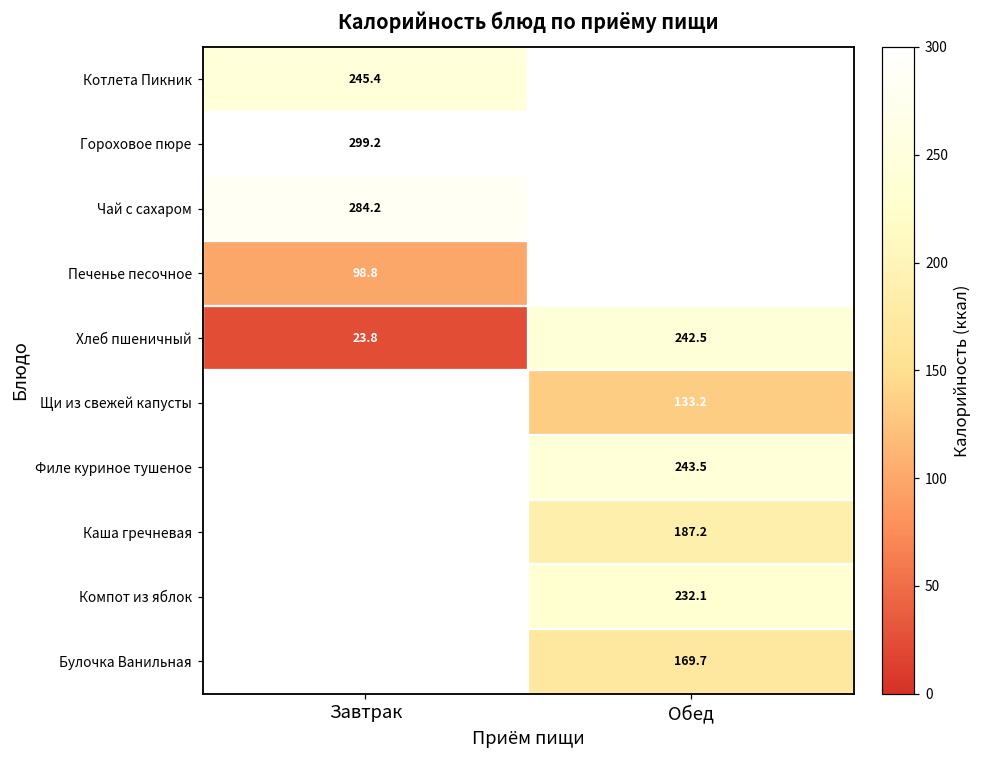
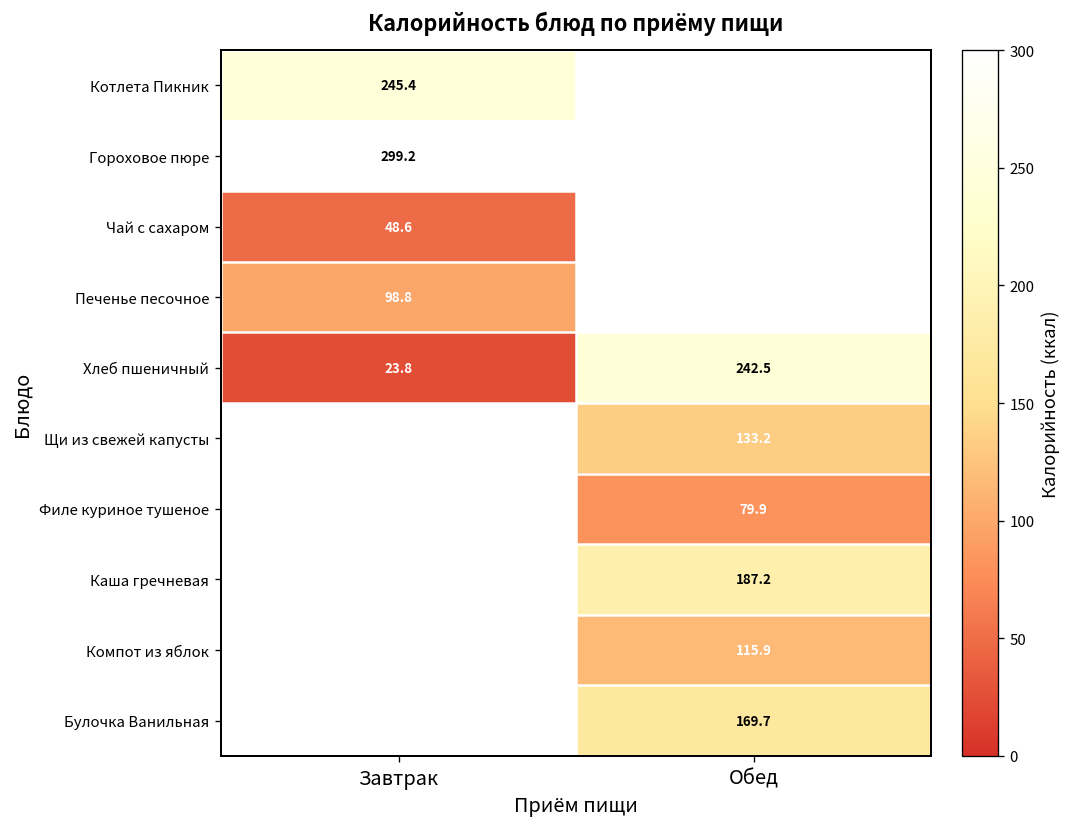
  {
    "Котлета Пикник": {
      "Завтрак": 245.4
    },
    "Гороховое пюре": {
      "Завтрак": 299.2
    },
    "Чай с сахаром": {
-     "Завтрак": 284.2
+     "Завтрак": 48.6
    },
    "Печенье песочное": {
      "Завтрак": 98.8
    },
    "Хлеб пшеничный": {
      "Завтрак": 23.8,
      "Обед": 242.5
    },
    "Щи из свежей капусты": {
      "Обед": 133.2
    },
    "Филе куриное тушеное": {
-     "Обед": 243.5
+     "Обед": 79.9
    },
    "Каша гречневая": {
      "Обед": 187.2
    },
    "Компот из яблок": {
-     "Обед": 232.1
+     "Обед": 115.9
    },
    "Булочка Ванильная": {
      "Обед": 169.7
    }
  }
